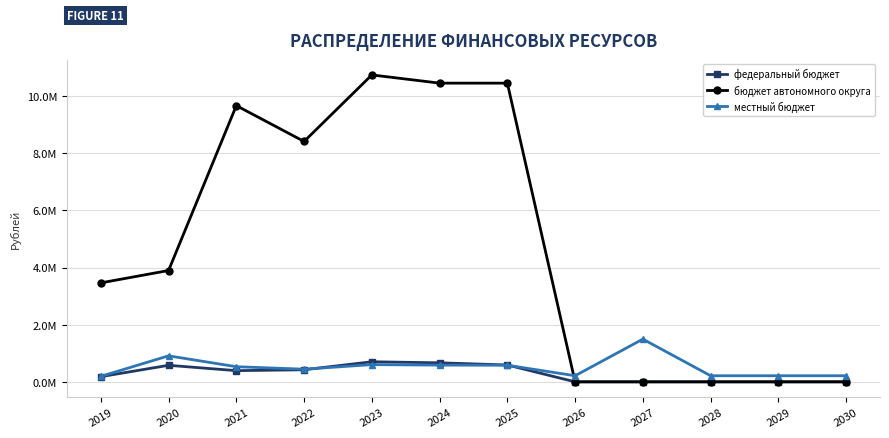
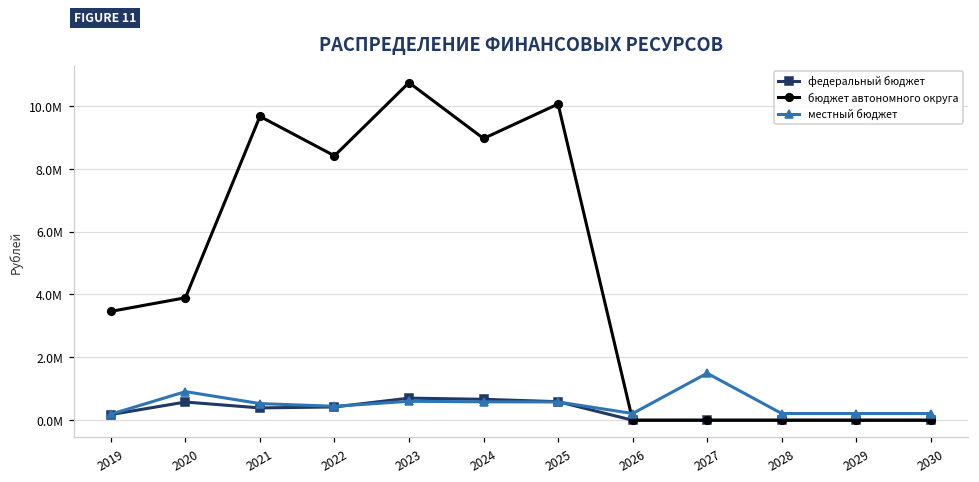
  {
    "федеральный бюджет": {
      "2020": 600000,
      "2021": 400000,
      "2023": 700000
    },
    "бюджет автономного округа": {
      "2019": 3500000,
      "2020": 3900000,
      "2021": 9700000,
      "2022": 8400000,
      "2023": 10700000,
-     "2024": 10500000,
-     "2025": 10500000
+     "2024": 9000000,
+     "2025": 10100000
    },
    "местный бюджет": {
      "2020": 900000,
      "2021": 500000,
      "2023": 600000,
      "2026": 200000,
      "2027": 1500000,
      "2028": 200000,
      "2029": 200000,
      "2030": 200000
    }
  }
